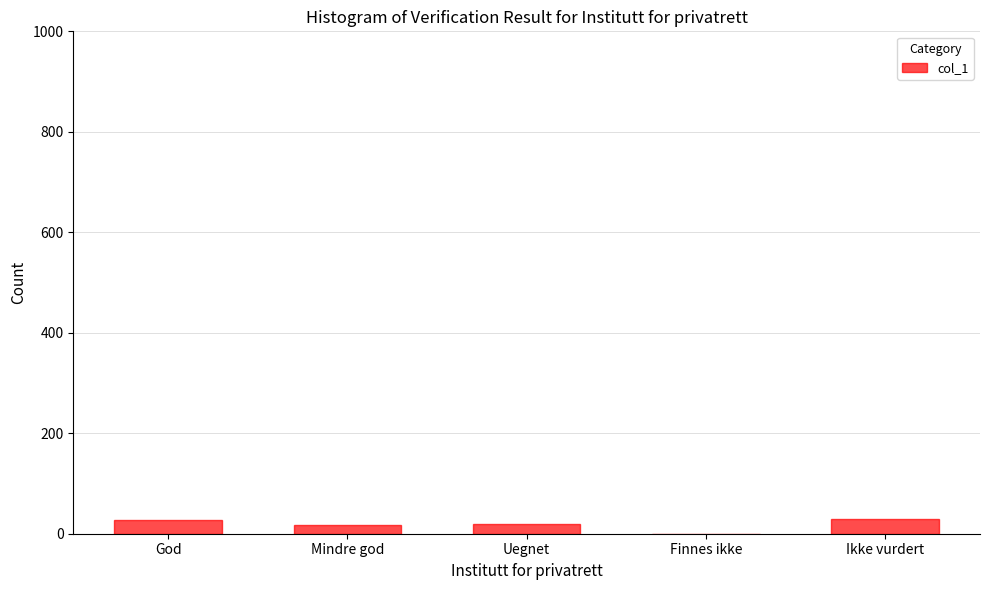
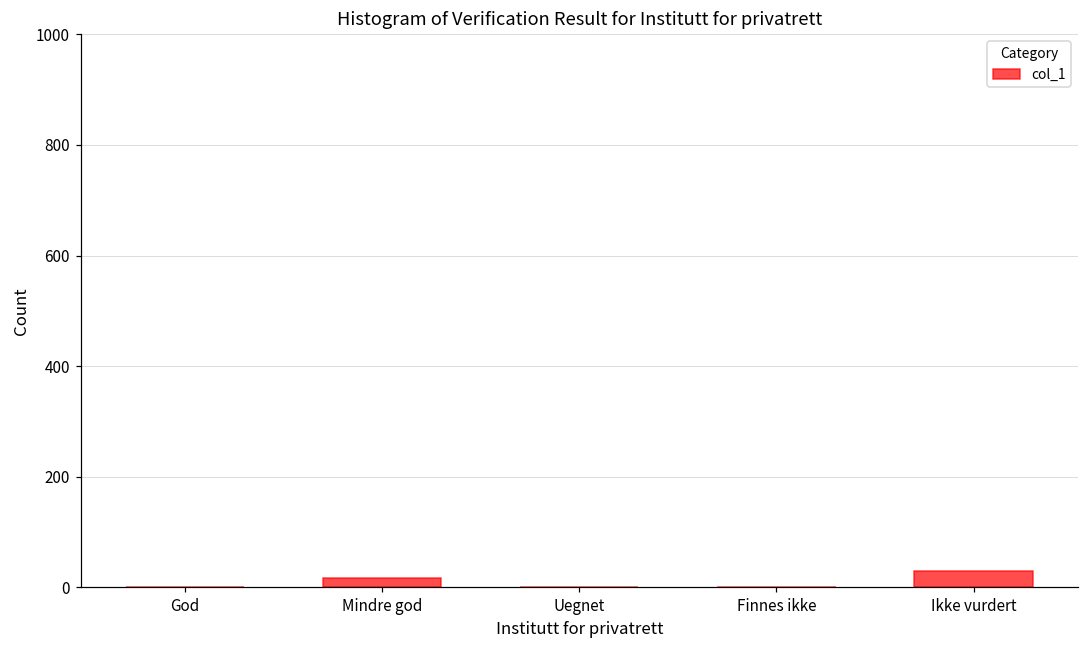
  {
-   "God": 30,
+   "God": 0,
    "Mindre god": 20,
-   "Uegnet": 20,
+   "Uegnet": 0,
    "Finnes ikke": 0,
    "Ikke vurdert": 30
  }
